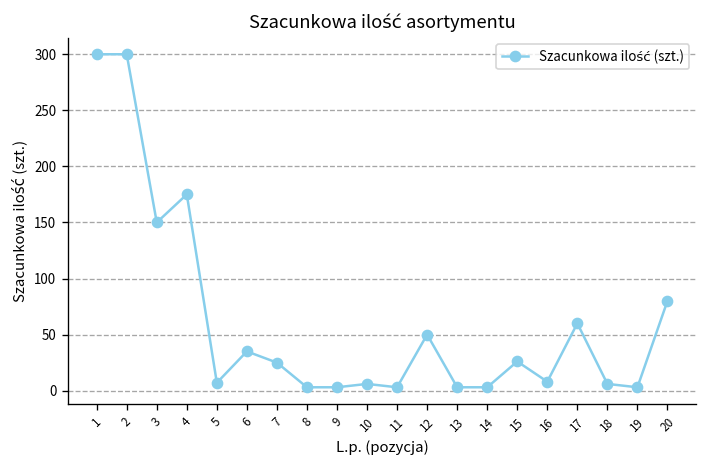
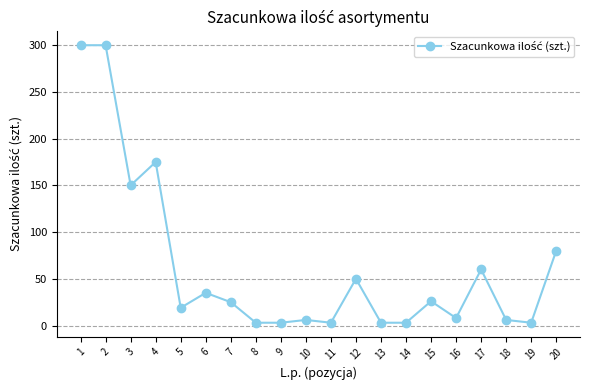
  {
    "1": 300,
    "2": 300,
    "3": 150,
    "4": 180,
-   "5": 10,
+   "5": 20,
    "6": 40,
    "7": 30,
    "8": 0,
    "9": 0,
    "10": 10,
    "11": 0,
    "12": 50,
    "13": 0,
    "14": 0,
    "15": 30,
    "16": 10,
    "17": 60,
    "18": 10,
    "19": 0,
    "20": 80
  }
